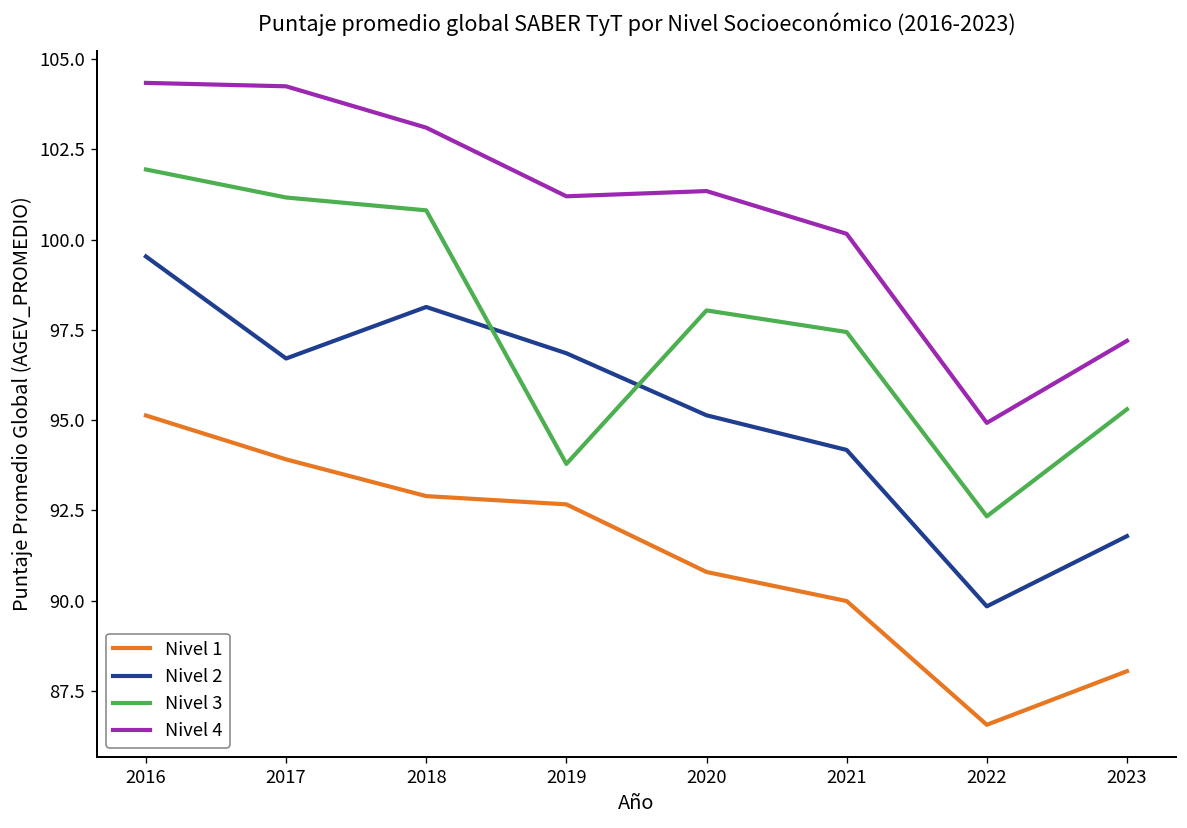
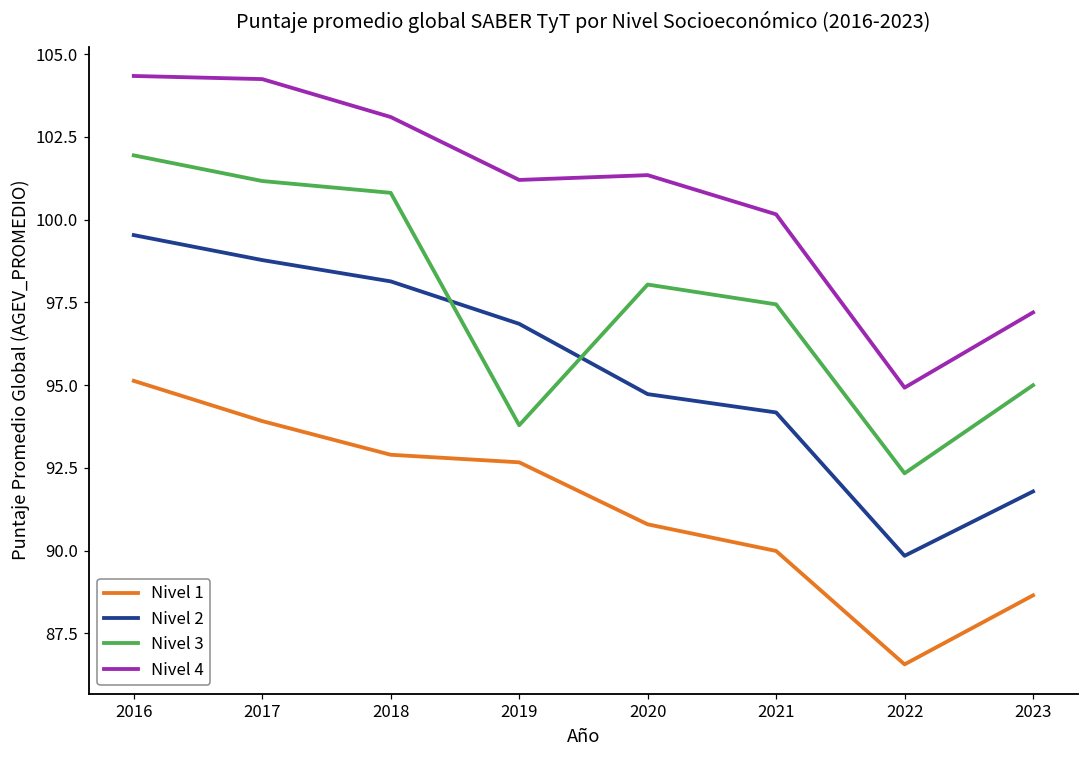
  {
    "Nivel 1": {
      "2016": 95.1,
      "2017": 93.9,
      "2018": 92.9,
      "2019": 92.7,
      "2020": 90.8,
      "2021": 90.0,
      "2022": 86.6,
-     "2023": 88.0
+     "2023": 88.6
    },
    "Nivel 2": {
      "2016": 99.5,
-     "2017": 96.7,
+     "2017": 98.8,
      "2018": 98.1,
      "2019": 96.9,
-     "2020": 95.1,
+     "2020": 94.7,
      "2021": 94.2,
      "2022": 89.8,
      "2023": 91.8
    },
    "Nivel 3": {
      "2016": 101.9,
      "2017": 101.2,
      "2018": 100.8,
      "2019": 93.8,
      "2020": 98.0,
      "2021": 97.4,
      "2022": 92.3,
-     "2023": 95.3
+     "2023": 95.0
    },
    "Nivel 4": {
      "2016": 104.3,
      "2017": 104.2,
      "2018": 103.1,
      "2019": 101.2,
      "2020": 101.3,
      "2021": 100.2,
      "2022": 94.9,
      "2023": 97.2
    }
  }
